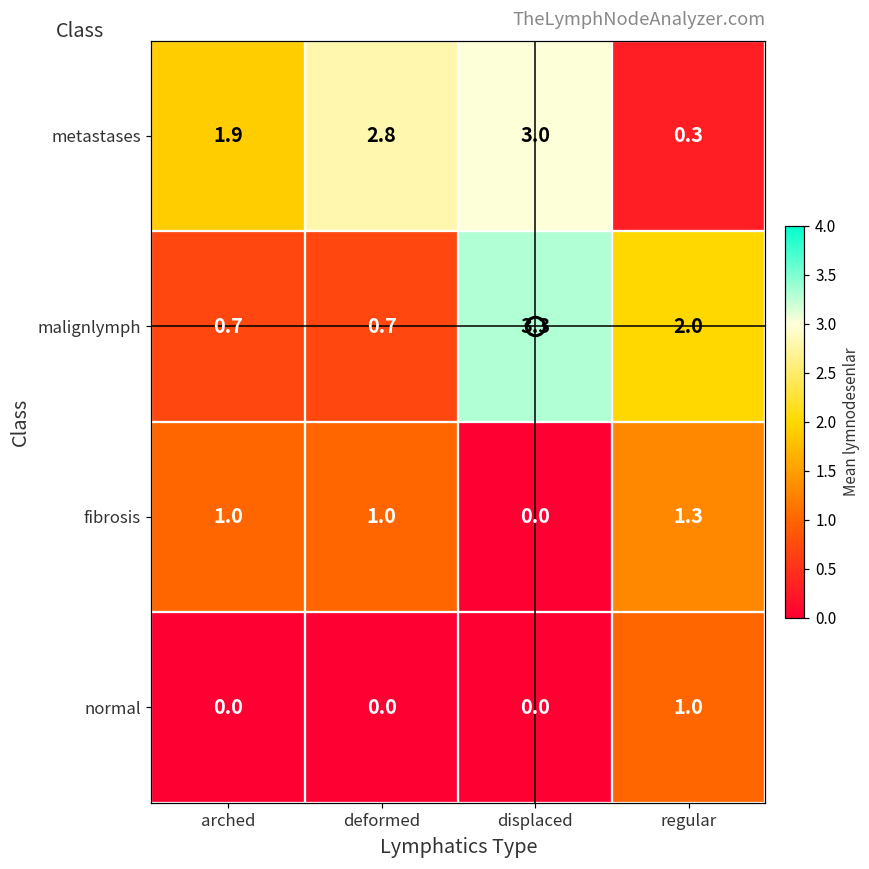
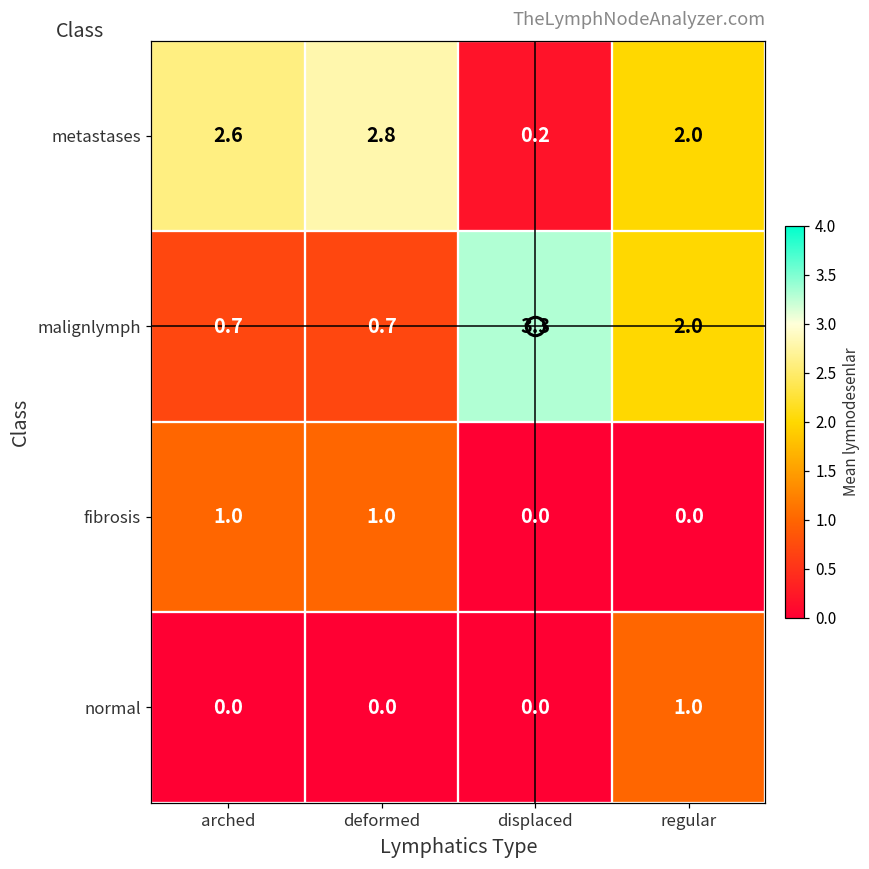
  {
    "metastases": {
-     "arched": 1.9,
+     "arched": 2.6,
      "deformed": 2.8,
-     "displaced": 3.0,
-     "regular": 0.3
+     "displaced": 0.2,
+     "regular": 2.0
    },
    "malignlymph": {
      "arched": 0.7,
      "deformed": 0.7,
      "regular": 2.0
    },
    "fibrosis": {
      "arched": 1.0,
      "deformed": 1.0,
      "displaced": 0.0,
-     "regular": 1.3
+     "regular": 0.0
    },
    "normal": {
      "arched": 0.0,
      "deformed": 0.0,
      "displaced": 0.0,
      "regular": 1.0
    }
  }
